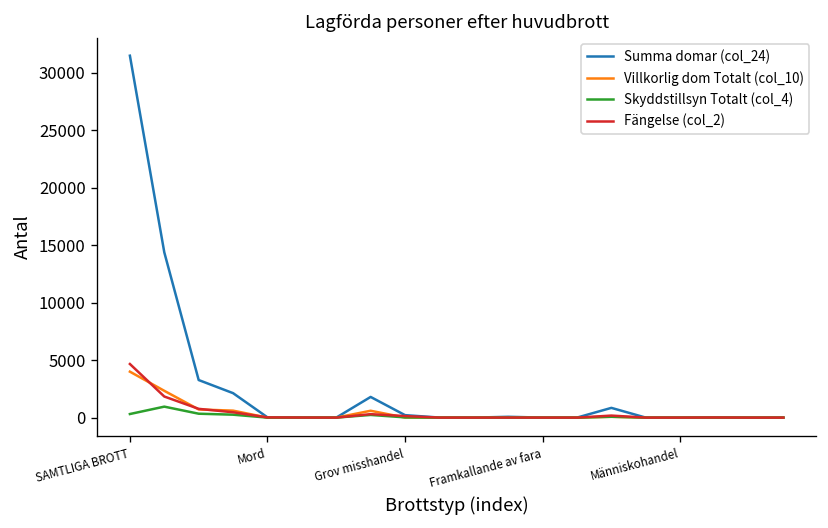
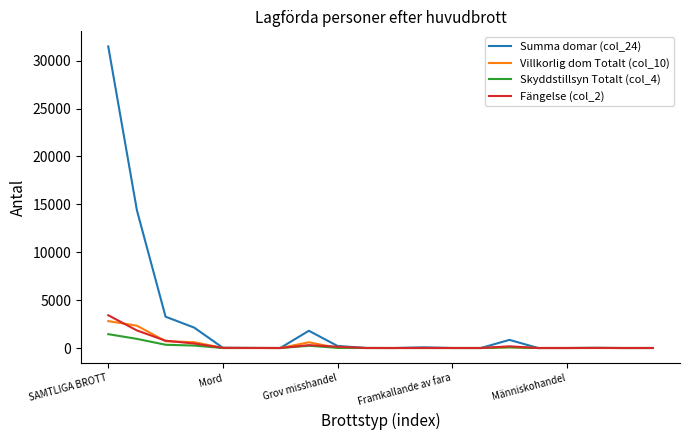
  {
    "Summa domar (col_24)": {
      "SAMTLIGA BROTT": 31000
    },
    "Villkorlig dom Totalt (col_10)": {
-     "SAMTLIGA BROTT": 4000
+     "SAMTLIGA BROTT": 3000
    },
    "Skyddstillsyn Totalt (col_4)": {
-     "SAMTLIGA BROTT": 0
+     "SAMTLIGA BROTT": 1000
    },
    "Fängelse (col_2)": {
-     "SAMTLIGA BROTT": 5000
+     "SAMTLIGA BROTT": 3000
    }
  }
